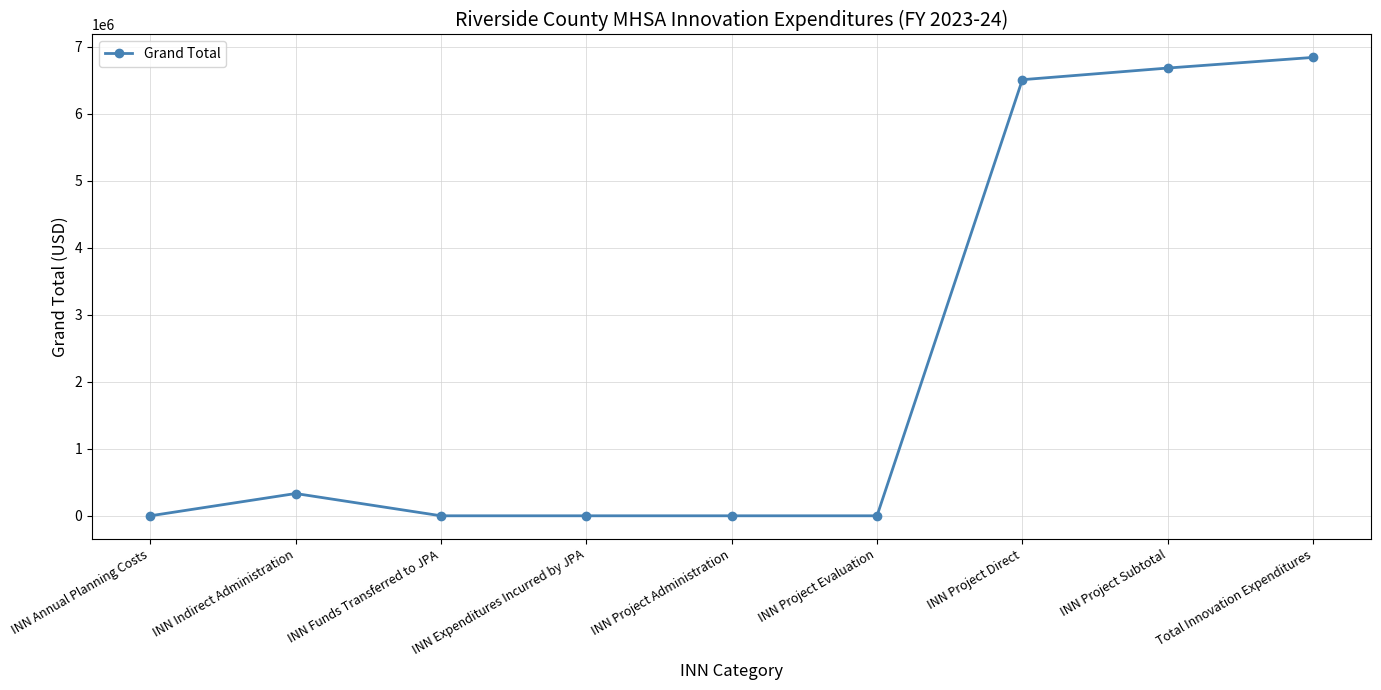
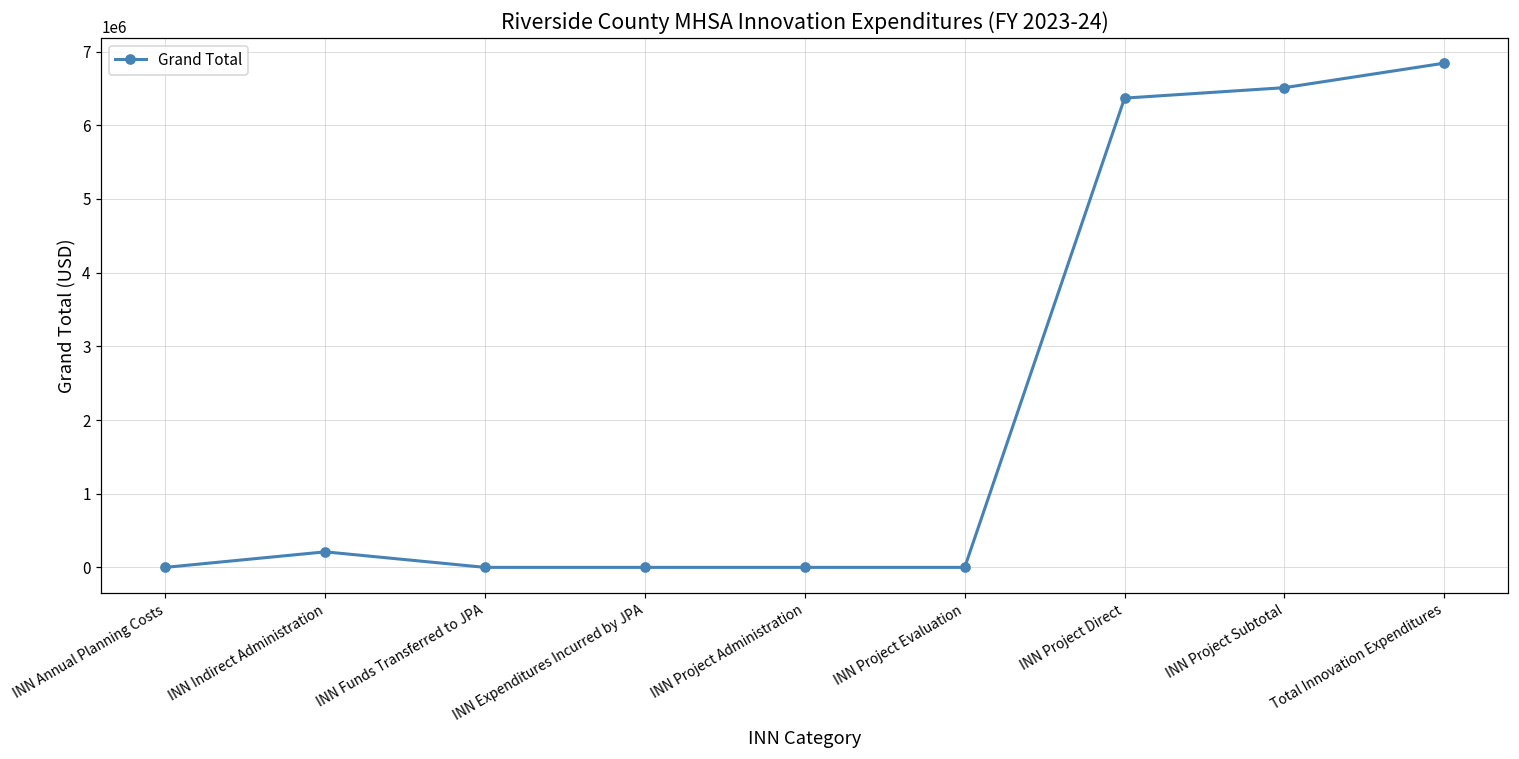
  {
    "INN Annual Planning Costs": 0,
-   "INN Indirect Administration": 300000,
+   "INN Indirect Administration": 200000,
    "INN Funds Transferred to JPA": 0,
    "INN Expenditures Incurred by JPA": 0,
    "INN Project Administration": 0,
    "INN Project Evaluation": 0,
-   "INN Project Direct": 6500000,
-   "INN Project Subtotal": 6700000,
+   "INN Project Direct": 6400000,
+   "INN Project Subtotal": 6500000,
    "Total Innovation Expenditures": 6800000
  }
